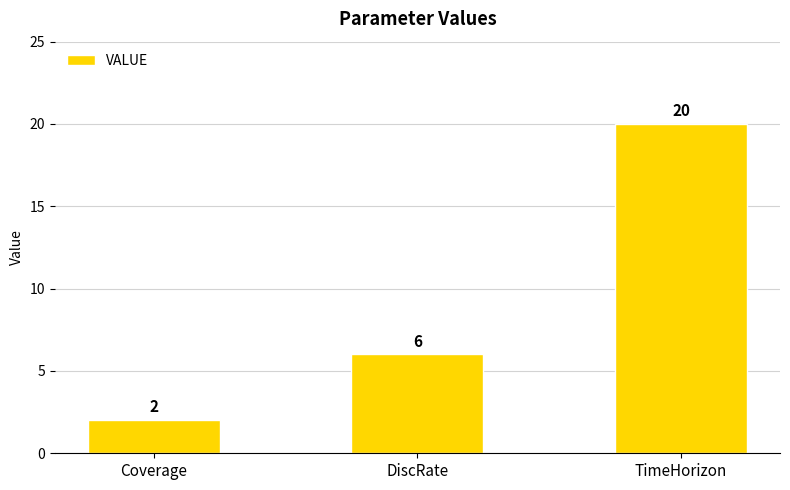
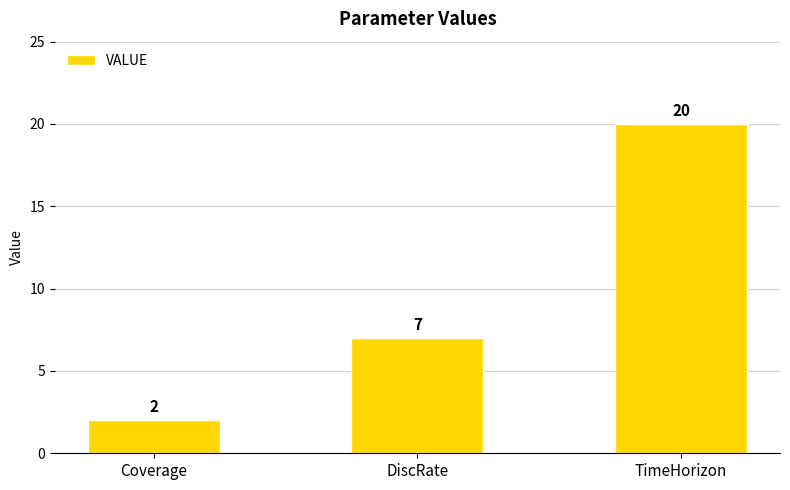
  {
    "Coverage": 2,
-   "DiscRate": 6,
+   "DiscRate": 7,
    "TimeHorizon": 20
  }
